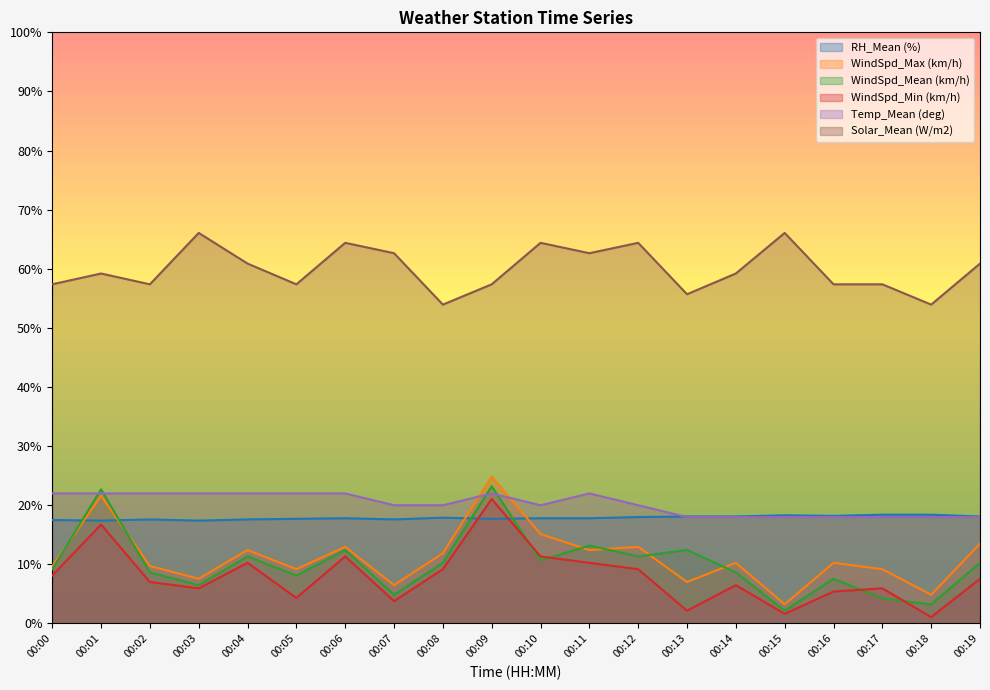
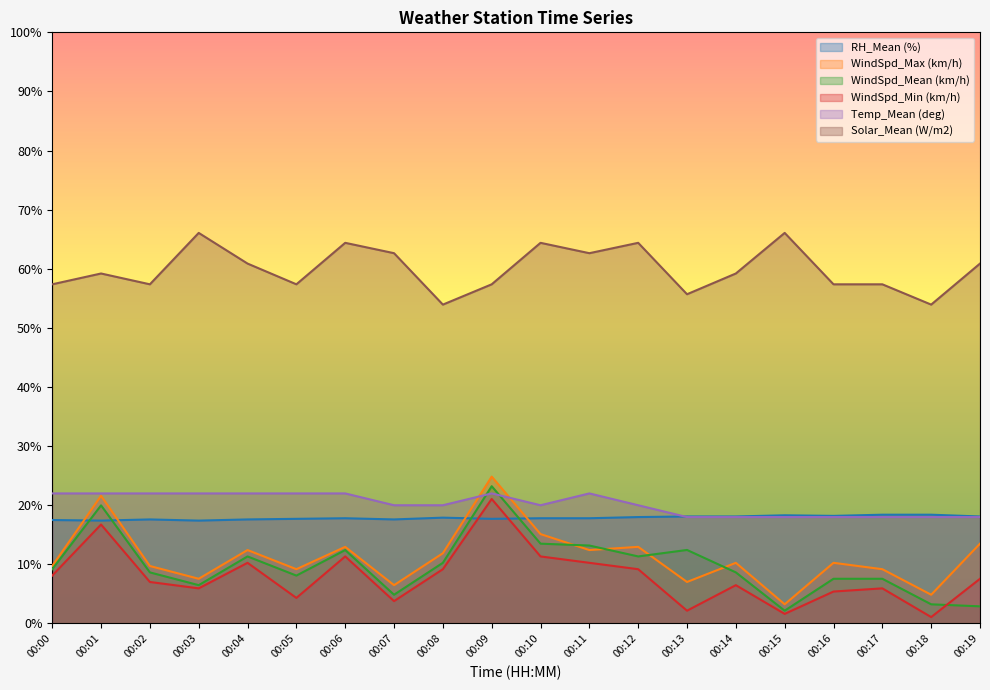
  {
    "RH_Mean (%)": {
      "00:00": "18%",
      "00:01": "17%",
      "00:02": "18%",
      "00:03": "17%",
      "00:04": "18%",
      "00:05": "18%",
      "00:06": "18%",
      "00:07": "18%",
      "00:08": "18%",
      "00:09": "18%",
      "00:10": "18%",
      "00:11": "18%",
      "00:12": "18%"
    },
    "WindSpd_Mean (km/h)": {
      "00:00": "9%",
-     "00:01": "23%",
+     "00:01": "20%",
      "00:02": "9%",
      "00:03": "6%",
      "00:04": "11%",
      "00:05": "8%",
      "00:06": "12%",
      "00:07": "5%",
      "00:08": "10%",
      "00:09": "23%",
-     "00:10": "11%",
+     "00:10": "14%",
      "00:11": "13%",
      "00:12": "11%",
      "00:13": "12%",
      "00:14": "9%",
      "00:15": "2%",
      "00:16": "8%",
-     "00:17": "4%",
+     "00:17": "8%",
      "00:18": "3%",
-     "00:19": "10%"
+     "00:19": "3%"
    },
    "Temp_Mean (deg)": {
      "00:00": "22%",
      "00:02": "22%",
      "00:03": "22%",
      "00:04": "22%",
      "00:05": "22%",
      "00:06": "22%",
      "00:07": "20%",
      "00:08": "20%",
      "00:09": "22%",
      "00:10": "20%",
      "00:11": "22%",
      "00:12": "20%"
    }
  }
